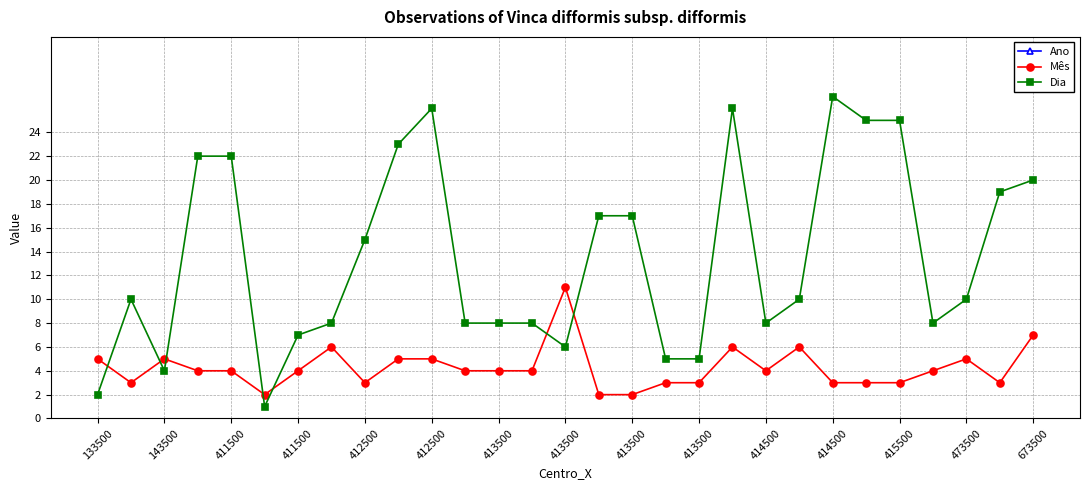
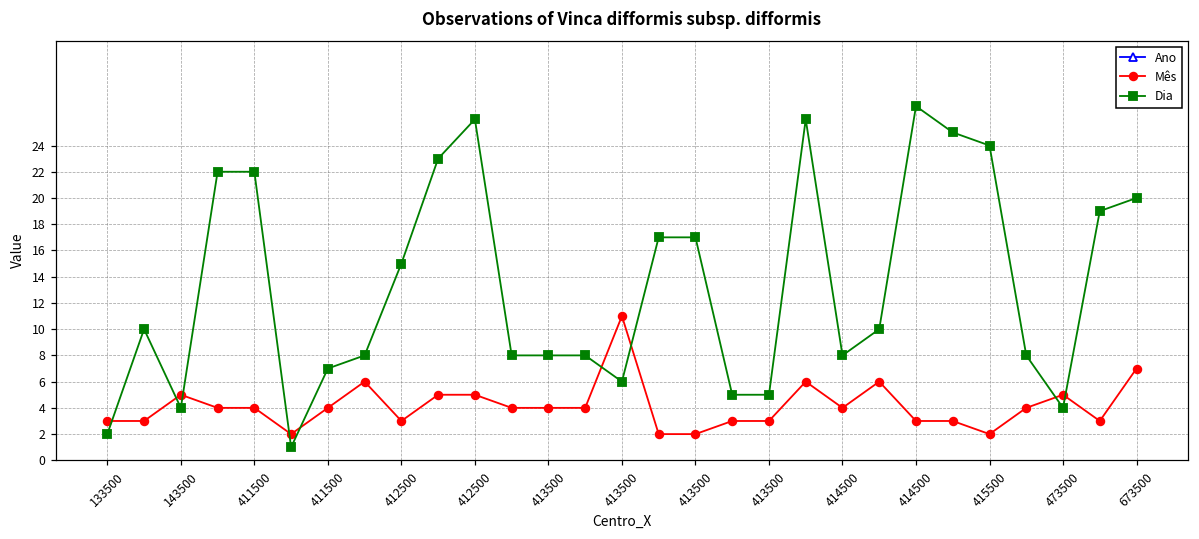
  {
    "Mês": {
-     "133500": 5,
+     "133500": 3,
      "143500": 5,
-     "415500": 3,
+     "415500": 2,
      "473500": 5,
      "673500": 7
    },
    "Dia": {
      "133500": 2,
      "143500": 4,
-     "415500": 25,
-     "473500": 10,
+     "415500": 24,
+     "473500": 4,
      "673500": 20
    }
  }
